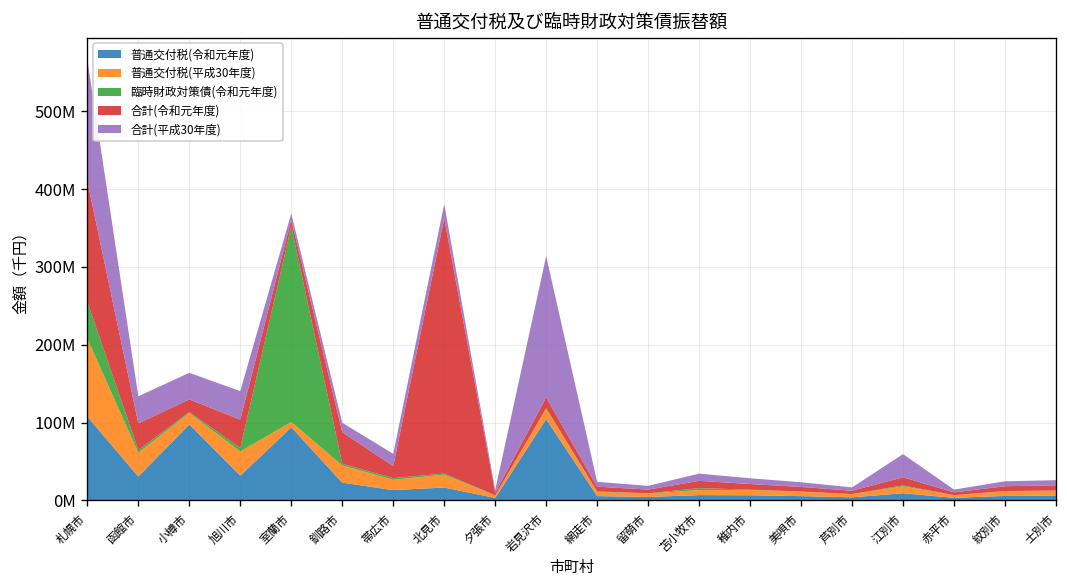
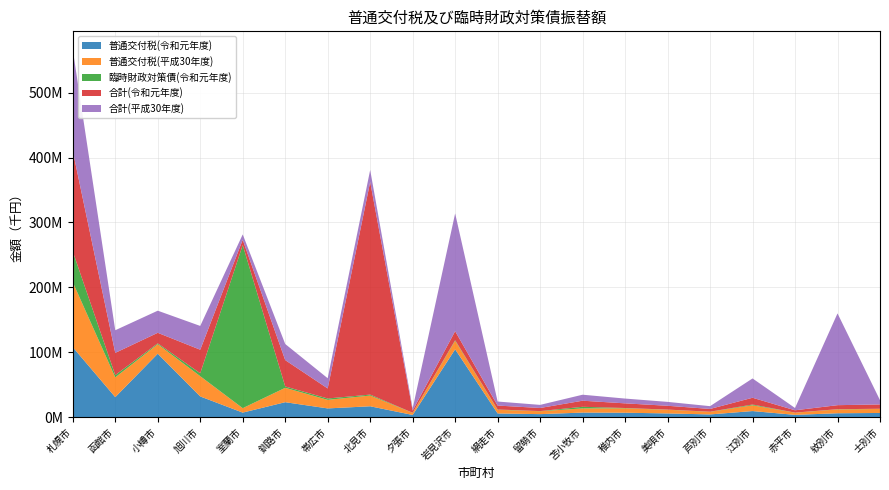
  {
    "普通交付税(令和元年度)": {
      "札幌市": 110000000,
      "函館市": 30000000,
      "小樽市": 100000000,
      "旭川市": 30000000,
-     "室蘭市": 90000000,
+     "室蘭市": 10000000,
      "釧路市": 20000000,
      "帯広市": 10000000,
      "北見市": 20000000,
      "岩見沢市": 100000000,
      "網走市": 10000000,
      "留萌市": 0,
      "苫小牧市": 10000000,
      "稚内市": 10000000,
      "美唄市": 10000000,
      "芦別市": 0,
      "江別市": 10000000,
      "紋別市": 10000000,
      "士別市": 10000000
    },
    "普通交付税(平成30年度)": {
      "札幌市": 100000000,
      "旭川市": 30000000,
      "室蘭市": 10000000
    },
    "臨時財政対策債(令和元年度)": {
      "札幌市": 50000000,
      "旭川市": 0,
      "室蘭市": 250000000
    },
    "合計(令和元年度)": {
      "札幌市": 160000000,
      "函館市": 30000000,
      "小樽市": 20000000,
      "旭川市": 40000000,
      "室蘭市": 10000000,
      "釧路市": 40000000,
      "帯広市": 20000000,
      "北見市": 330000000,
      "岩見沢市": 10000000,
      "網走市": 10000000,
      "留萌市": 0,
      "苫小牧市": 10000000,
      "稚内市": 10000000,
      "美唄市": 10000000,
      "芦別市": 0,
      "江別市": 10000000,
      "紋別市": 10000000,
      "士別市": 10000000
    },
    "合計(平成30年度)": {
      "札幌市": 160000000,
      "函館市": 30000000,
      "小樽市": 30000000,
      "旭川市": 40000000,
      "室蘭市": 10000000,
-     "釧路市": 10000000,
+     "釧路市": 20000000,
      "帯広市": 20000000,
      "北見市": 20000000,
      "岩見沢市": 180000000,
      "網走市": 10000000,
      "留萌市": 0,
      "苫小牧市": 10000000,
      "稚内市": 10000000,
      "美唄市": 10000000,
      "芦別市": 0,
      "江別市": 30000000,
-     "紋別市": 10000000,
+     "紋別市": 140000000,
      "士別市": 10000000
    }
  }
